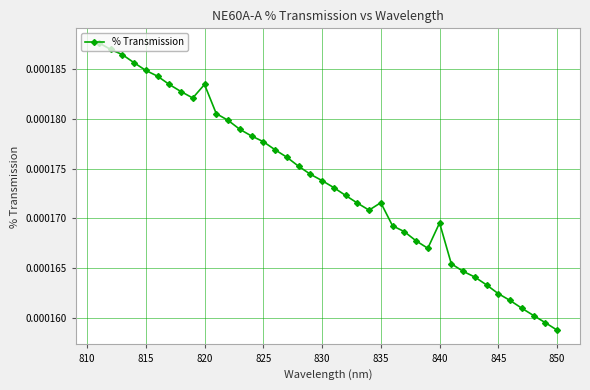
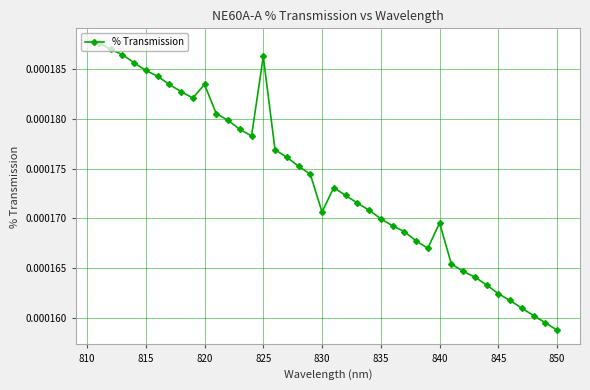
  {
    "815": 0.000185,
    "820": 0.000183,
-   "825": 0.000178,
-   "830": 0.000174,
-   "835": 0.000172,
+   "825": 0.000186,
+   "830": 0.000171,
+   "835": 0.000170,
    "840": 0.000170,
    "845": 0.000162,
    "850": 0.000159
  }
